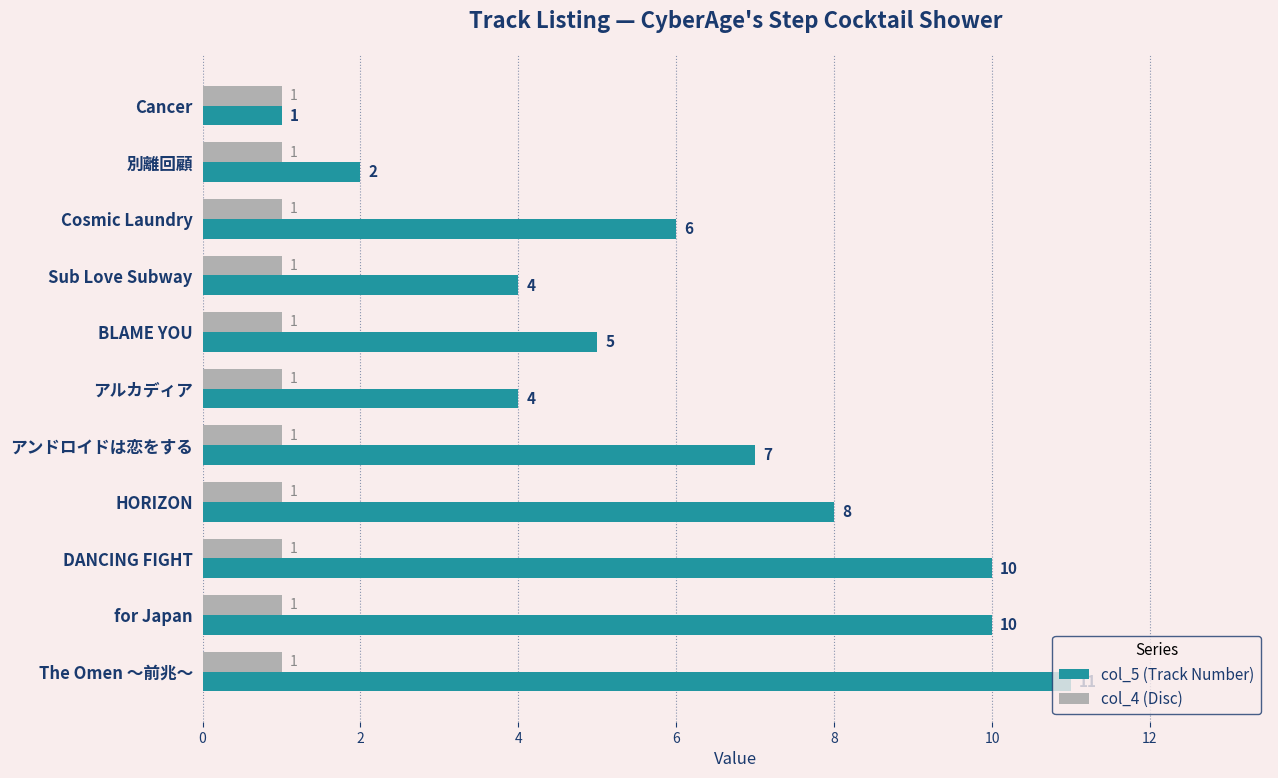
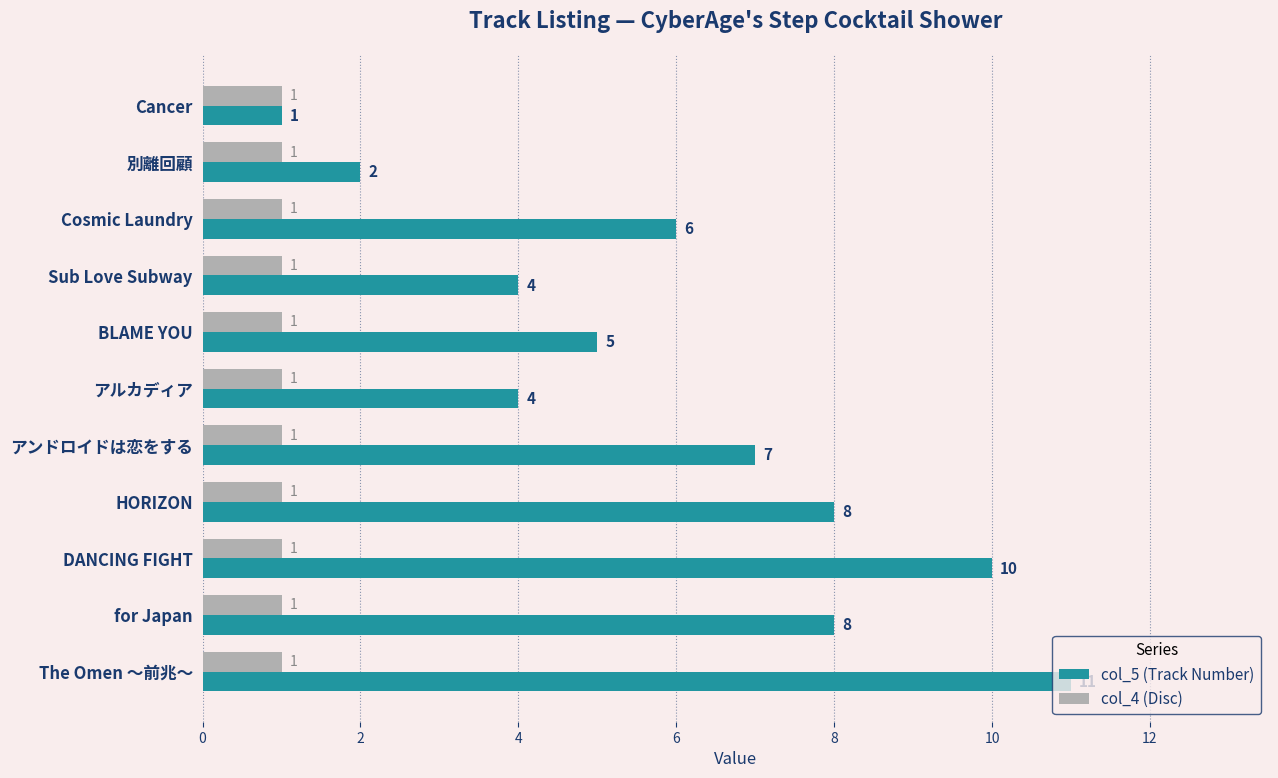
  {
    "col_5 (Track Number)": {
      "Cancer": 1,
      "別離回顧": 2,
      "Cosmic Laundry": 6,
      "Sub Love Subway": 4,
      "BLAME YOU": 5,
      "アルカディア": 4,
      "アンドロイドは恋をする": 7,
      "HORIZON": 8,
      "DANCING FIGHT": 10,
-     "for Japan": 10
+     "for Japan": 8
    },
    "col_4 (Disc)": {
      "Cancer": 1,
      "別離回顧": 1,
      "Cosmic Laundry": 1,
      "Sub Love Subway": 1,
      "BLAME YOU": 1,
      "アルカディア": 1,
      "アンドロイドは恋をする": 1,
      "HORIZON": 1,
      "DANCING FIGHT": 1,
      "for Japan": 1,
      "The Omen ～前兆～": 1
    }
  }
